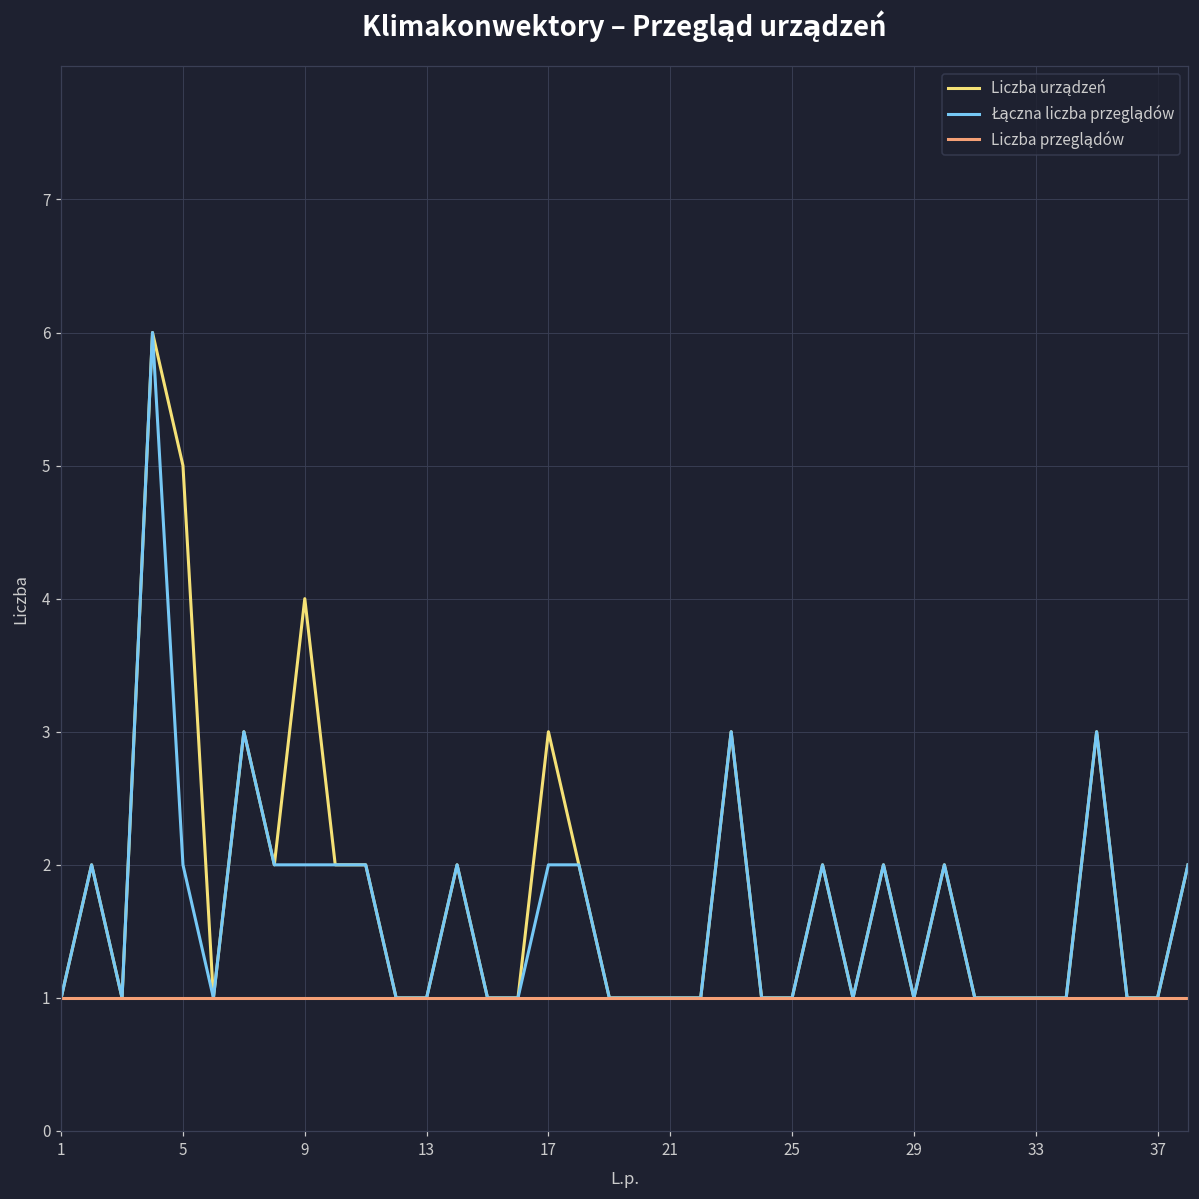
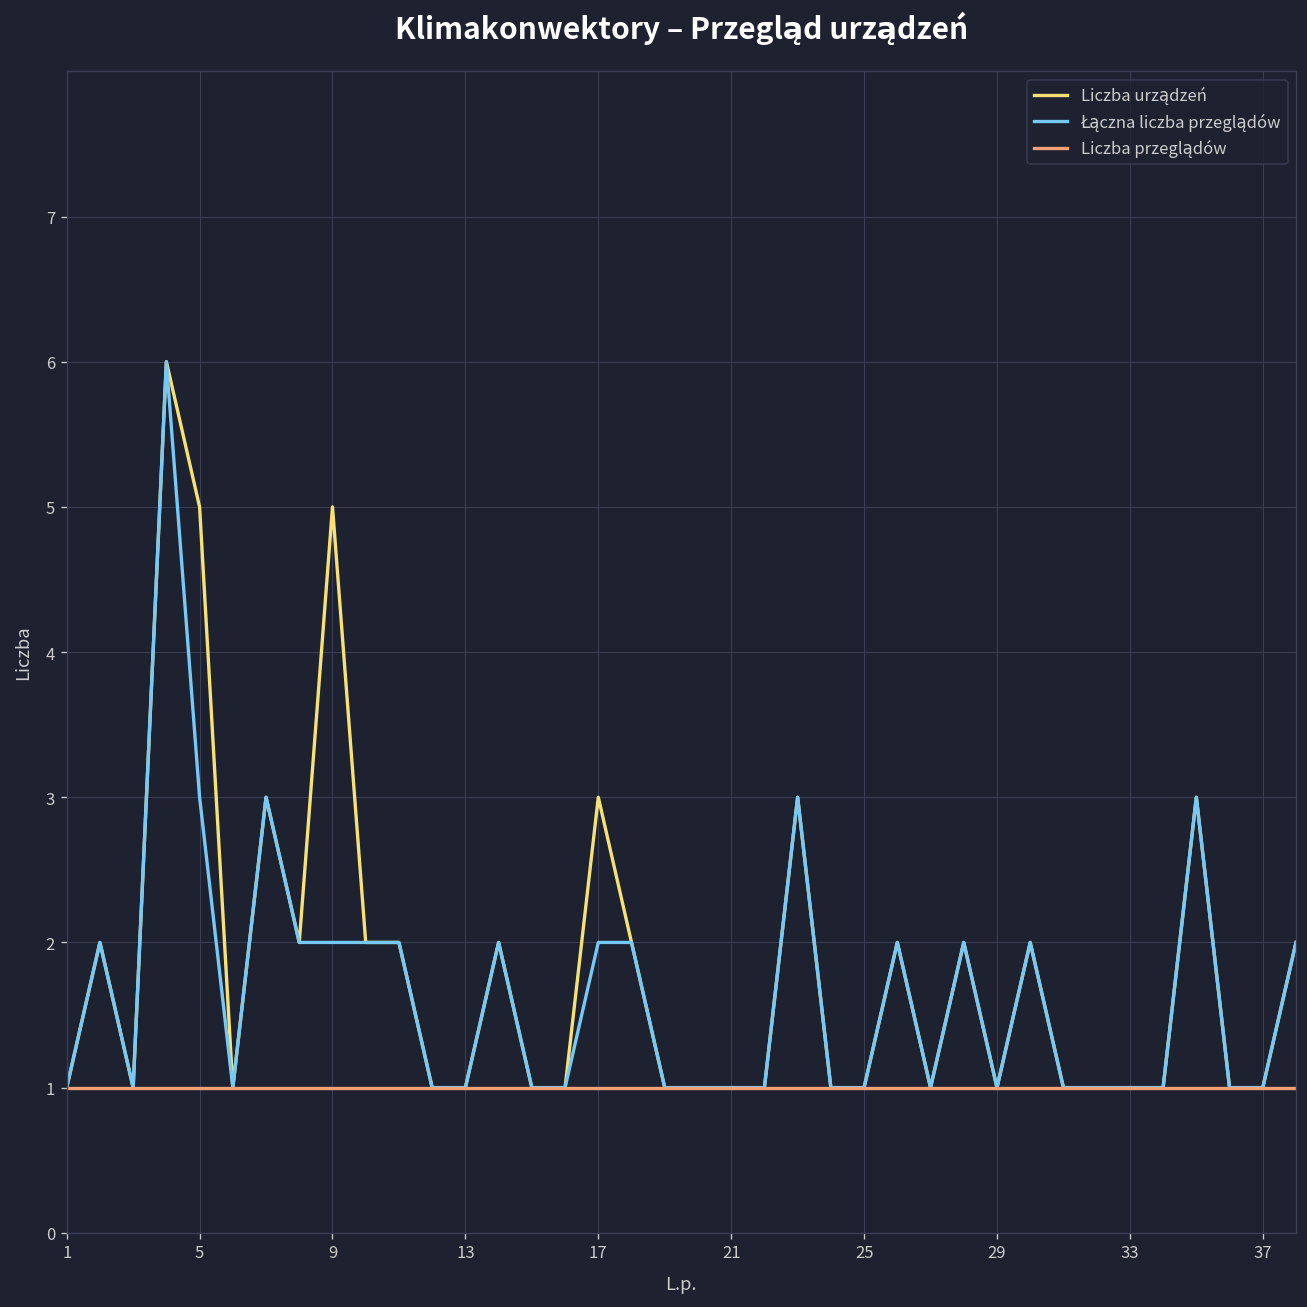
  {
    "Liczba urządzeń": {
      "5": 5,
-     "9": 4,
+     "9": 5,
      "17": 3
    },
    "Łączna liczba przeglądów": {
-     "5": 2,
+     "5": 3,
      "9": 2,
      "17": 2
    },
    "Liczba przeglądów": {
      "5": 1,
      "9": 1,
      "17": 1
    }
  }
